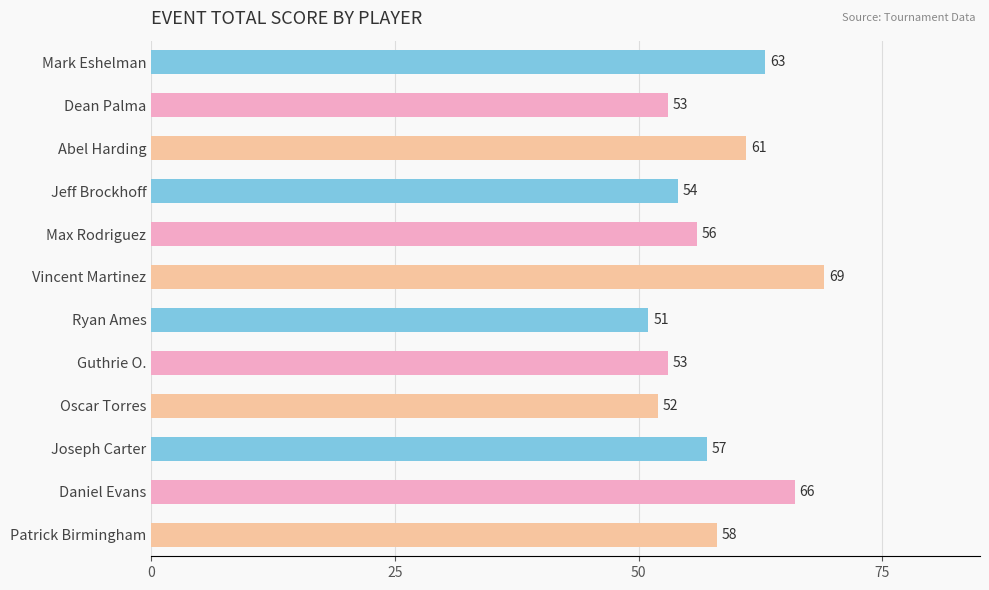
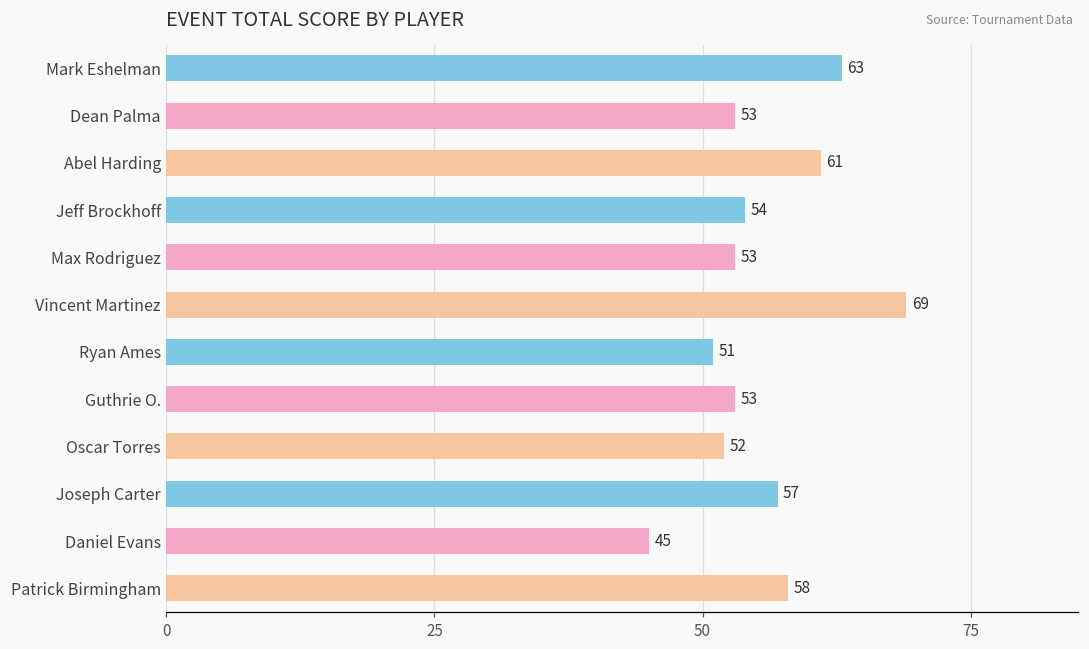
  {
    "Mark Eshelman": 63,
    "Dean Palma": 53,
    "Abel Harding": 61,
    "Jeff Brockhoff": 54,
-   "Max Rodriguez": 56,
+   "Max Rodriguez": 53,
    "Vincent Martinez": 69,
    "Ryan Ames": 51,
    "Guthrie O.": 53,
    "Oscar Torres": 52,
    "Joseph Carter": 57,
-   "Daniel Evans": 66,
+   "Daniel Evans": 45,
    "Patrick Birmingham": 58
  }
